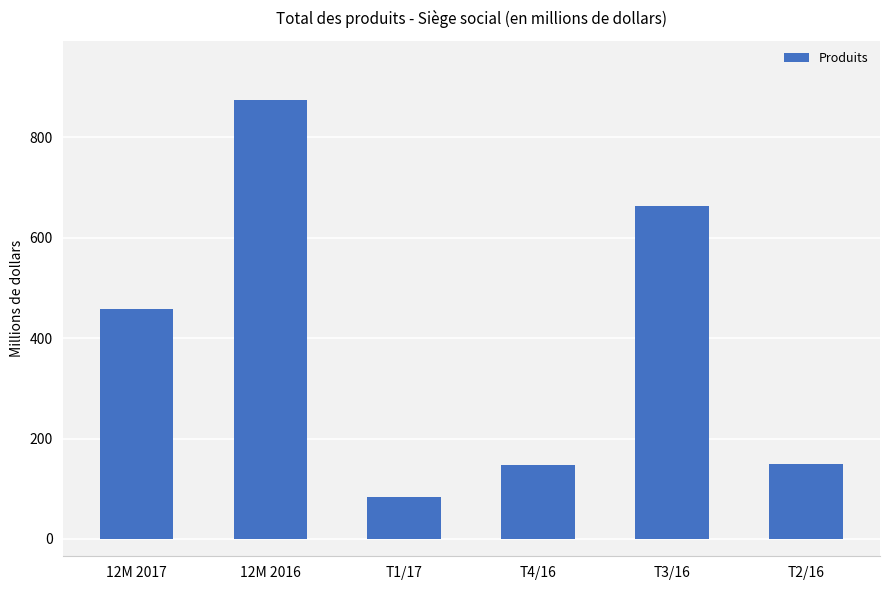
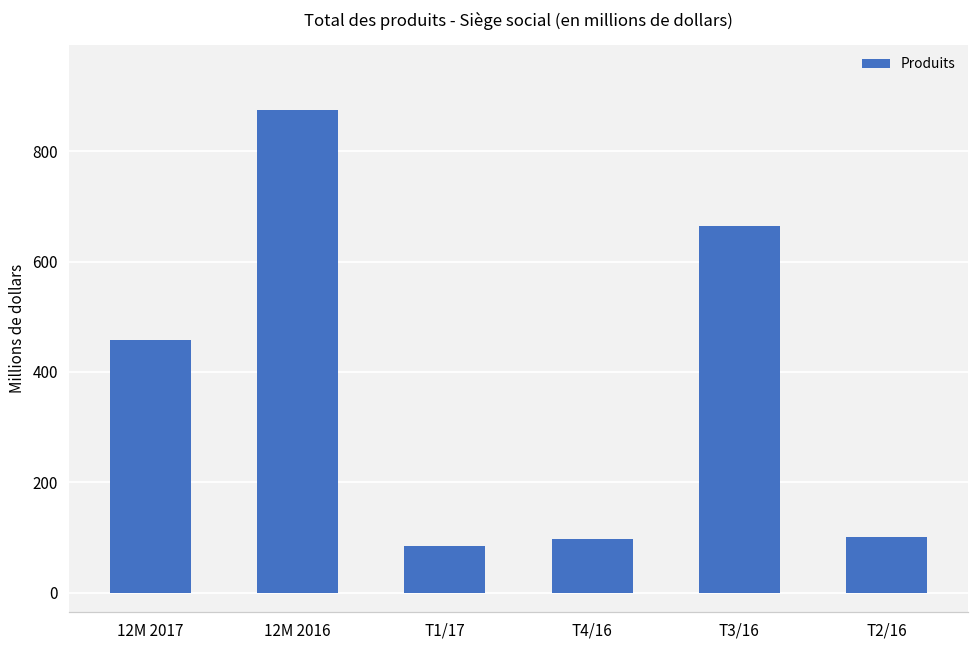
  {
    "12M 2017": 460,
    "12M 2016": 870,
    "T1/17": 80,
-   "T4/16": 150,
+   "T4/16": 100,
    "T3/16": 660,
-   "T2/16": 150
+   "T2/16": 100
  }
